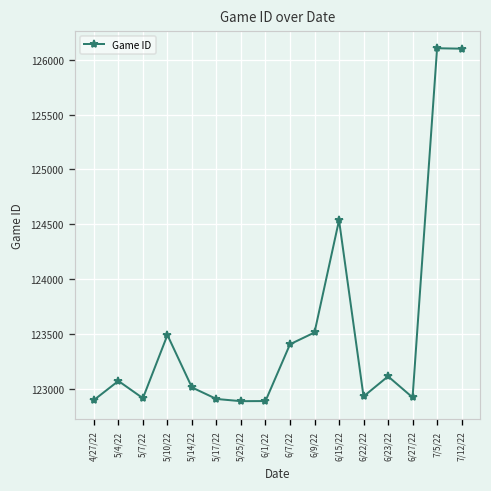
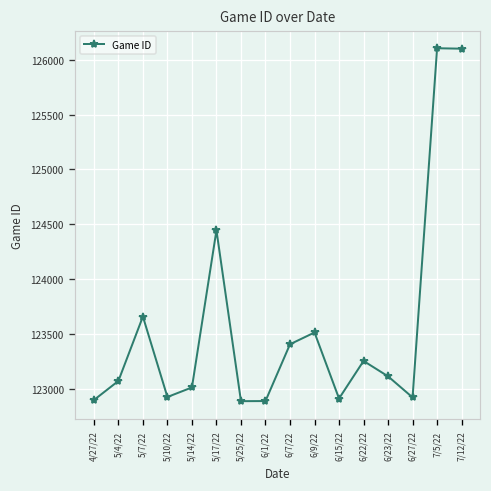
  {
    "4/27/22": 122900,
    "5/4/22": 123100,
-   "5/7/22": 122900,
-   "5/10/22": 123500,
+   "5/7/22": 123700,
+   "5/10/22": 122900,
    "5/14/22": 123000,
-   "5/17/22": 122900,
+   "5/17/22": 124400,
    "5/25/22": 122900,
    "6/1/22": 122900,
    "6/7/22": 123400,
    "6/9/22": 123500,
-   "6/15/22": 124500,
-   "6/22/22": 122900,
+   "6/15/22": 122900,
+   "6/22/22": 123300,
    "6/23/22": 123100,
    "6/27/22": 122900,
    "7/5/22": 126100,
    "7/12/22": 126100
  }
